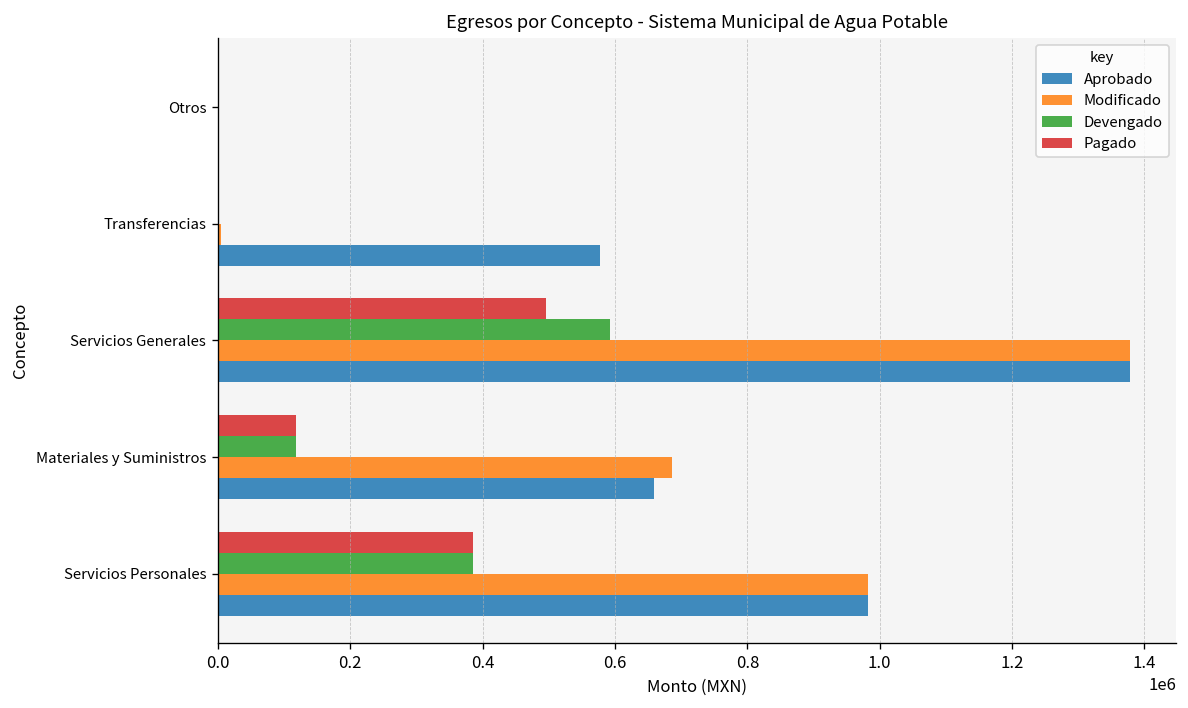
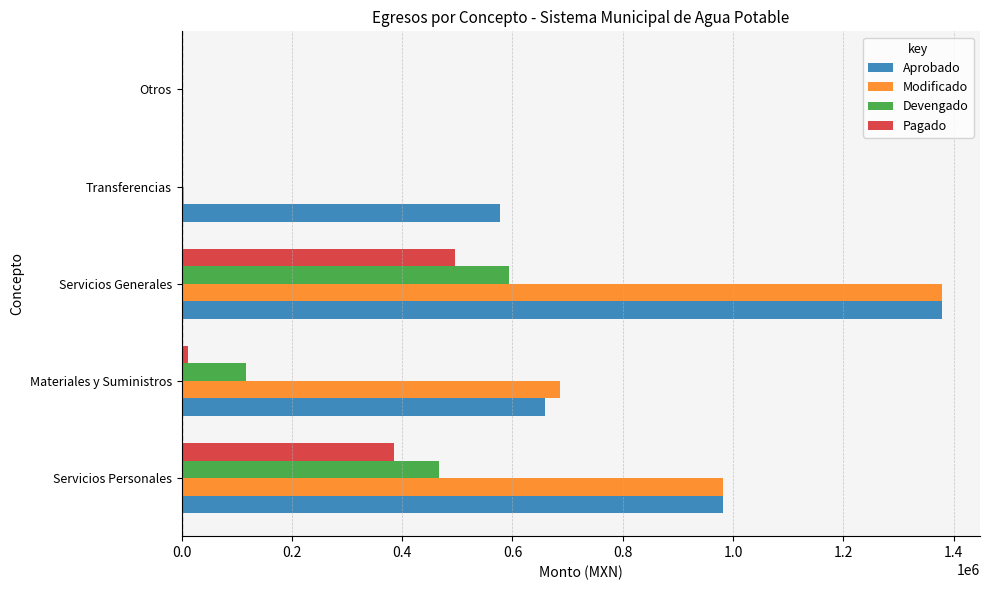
  {
    "Aprobado": {
      "Otros": 0,
      "Transferencias": 580000,
      "Servicios Generales": 1380000,
      "Materiales y Suministros": 660000,
      "Servicios Personales": 980000
    },
    "Modificado": {
      "Otros": 0,
      "Transferencias": 10000,
      "Servicios Generales": 1380000,
      "Materiales y Suministros": 690000,
      "Servicios Personales": 980000
    },
    "Devengado": {
      "Otros": 0,
      "Transferencias": 0,
      "Servicios Generales": 590000,
      "Materiales y Suministros": 120000,
-     "Servicios Personales": 390000
+     "Servicios Personales": 470000
    },
    "Pagado": {
      "Otros": 0,
      "Transferencias": 0,
      "Servicios Generales": 500000,
-     "Materiales y Suministros": 120000,
+     "Materiales y Suministros": 10000,
      "Servicios Personales": 390000
    }
  }
